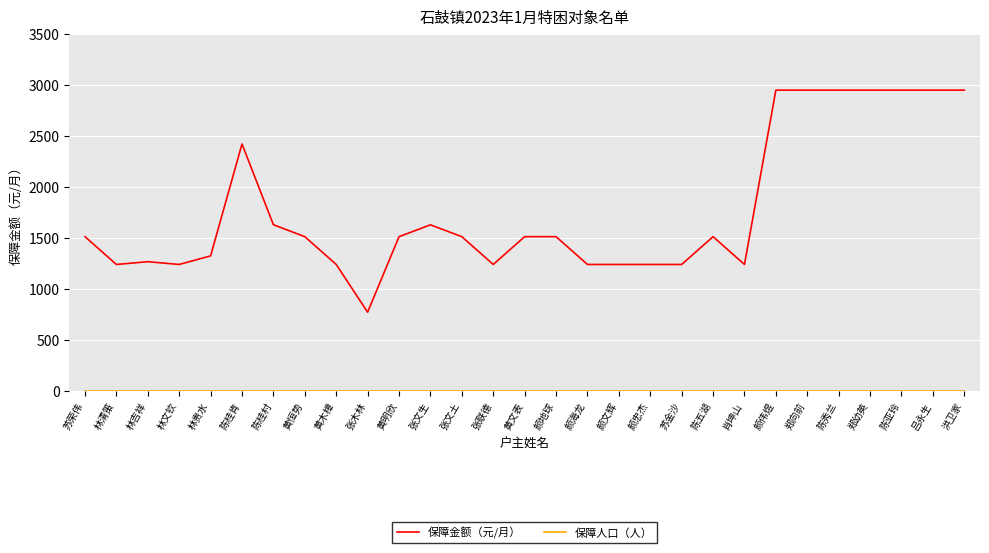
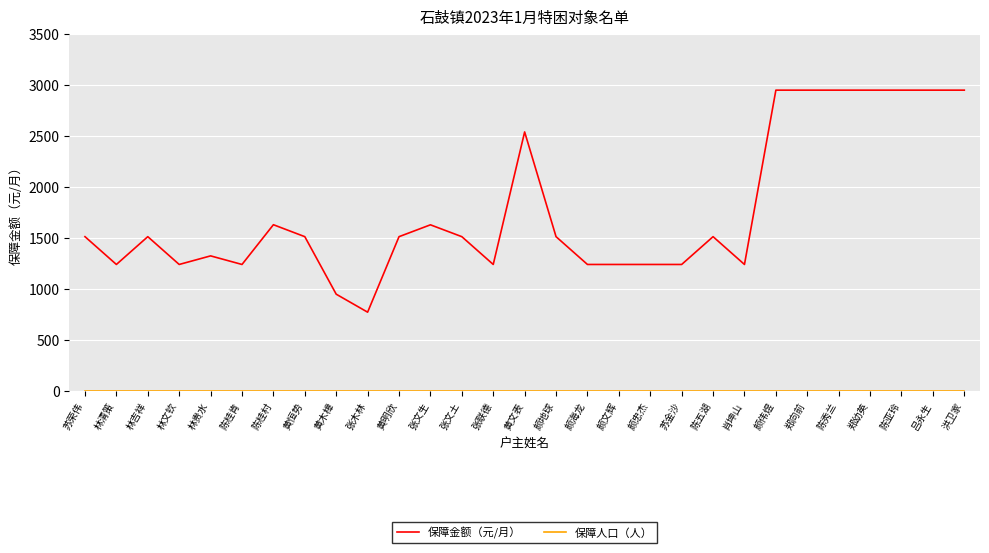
  {
    "保障金额（元/月）": {
      "苏荣伟": 1510,
      "林清策": 1240,
-     "林吉祥": 1270,
+     "林吉祥": 1510,
      "林文钦": 1240,
      "林贵水": 1330,
-     "陈桂肯": 2420,
+     "陈桂肯": 1240,
      "陈桂村": 1630,
      "黄恒势": 1510,
-     "黄木樟": 1240,
+     "黄木樟": 950,
      "张木林": 770,
      "黄明欣": 1510,
      "张文生": 1630,
      "张文土": 1510,
      "张联德": 1240,
-     "黄文表": 1510,
+     "黄文表": 2540,
      "颜地球": 1510,
      "颜海龙": 1240,
      "颜文辉": 1240,
      "颜忠杰": 1240,
      "苏金沙": 1240,
      "陈五湖": 1510,
      "肖坤山": 1240,
      "颜伟煜": 2950,
      "郑向前": 2950,
      "陈秀兰": 2950,
      "郑幼英": 2950,
      "陈亚玲": 2950,
      "吕永生": 2950,
      "洪卫家": 2950
    },
    "保障人口（人）": {
      "苏荣伟": 0,
      "林清策": 0,
      "林吉祥": 0,
      "林文钦": 0,
      "林贵水": 0,
      "陈桂肯": 0,
      "陈桂村": 0,
      "黄恒势": 0,
      "黄木樟": 0,
      "张木林": 0,
      "黄明欣": 0,
      "张文生": 0,
      "张文土": 0,
      "张联德": 0,
      "黄文表": 0,
      "颜地球": 0,
      "颜海龙": 0,
      "颜文辉": 0,
      "颜忠杰": 0,
      "苏金沙": 0,
      "陈五湖": 0,
      "肖坤山": 0,
      "颜伟煜": 0,
      "郑向前": 0,
      "陈秀兰": 0,
      "郑幼英": 0,
      "陈亚玲": 0,
      "吕永生": 0,
      "洪卫家": 0
    }
  }
